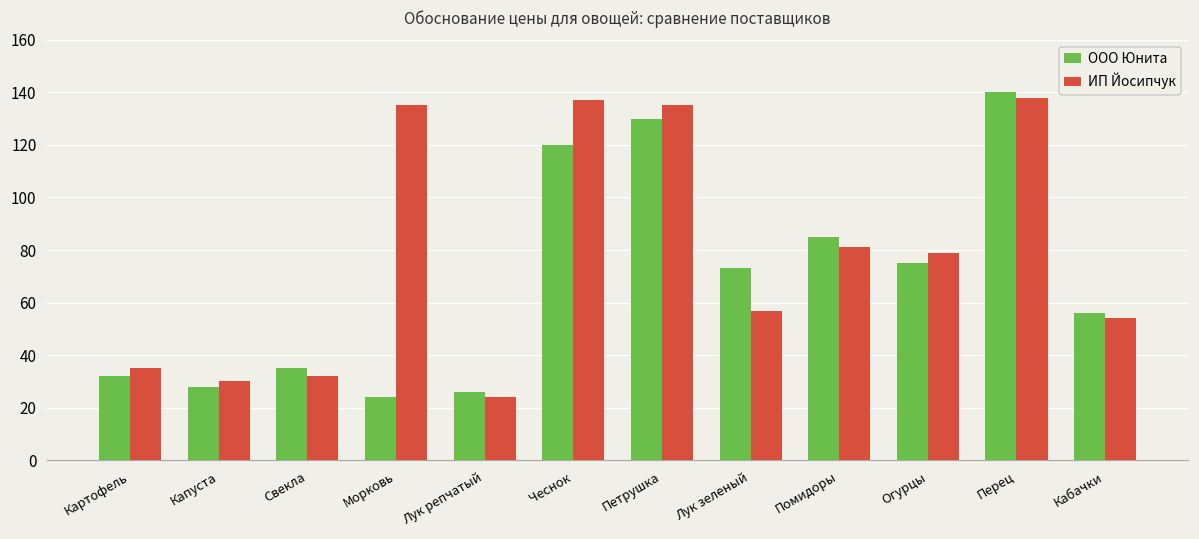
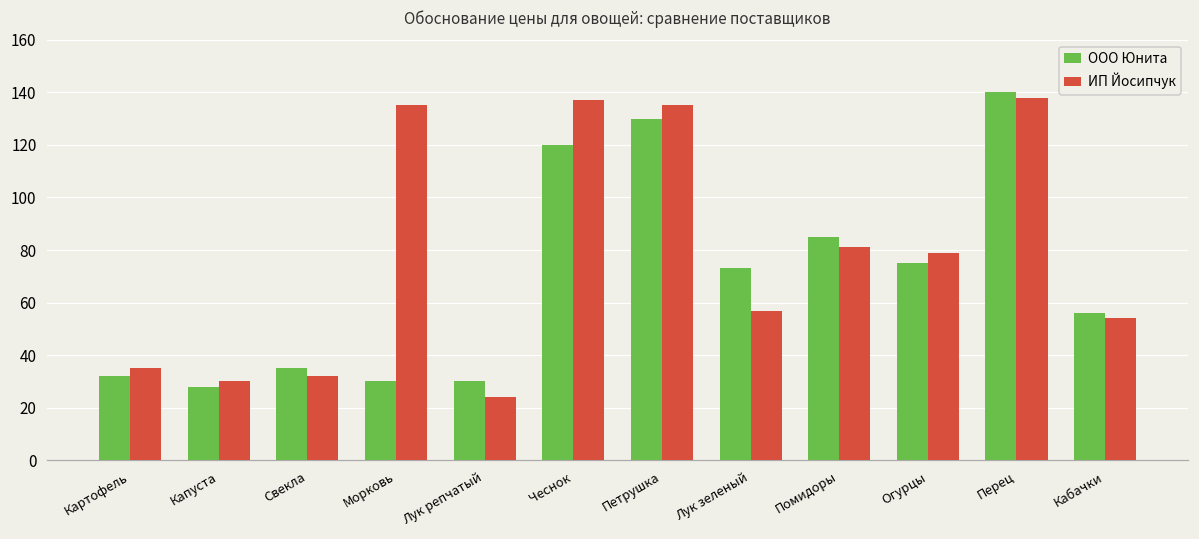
  {
    "ООО Юнита": {
      "Картофель": 32,
      "Капуста": 28,
      "Свекла": 35,
-     "Морковь": 24,
-     "Лук репчатый": 26,
+     "Морковь": 30,
+     "Лук репчатый": 30,
      "Чеснок": 120,
      "Петрушка": 130,
      "Лук зеленый": 73,
      "Помидоры": 85,
      "Огурцы": 75,
      "Перец": 140,
      "Кабачки": 56
    },
    "ИП Йосипчук": {
      "Картофель": 35,
      "Капуста": 30,
      "Свекла": 32,
      "Морковь": 135,
      "Лук репчатый": 24,
      "Чеснок": 137,
      "Петрушка": 135,
      "Лук зеленый": 57,
      "Помидоры": 81,
      "Огурцы": 79,
      "Перец": 138,
      "Кабачки": 54
    }
  }
